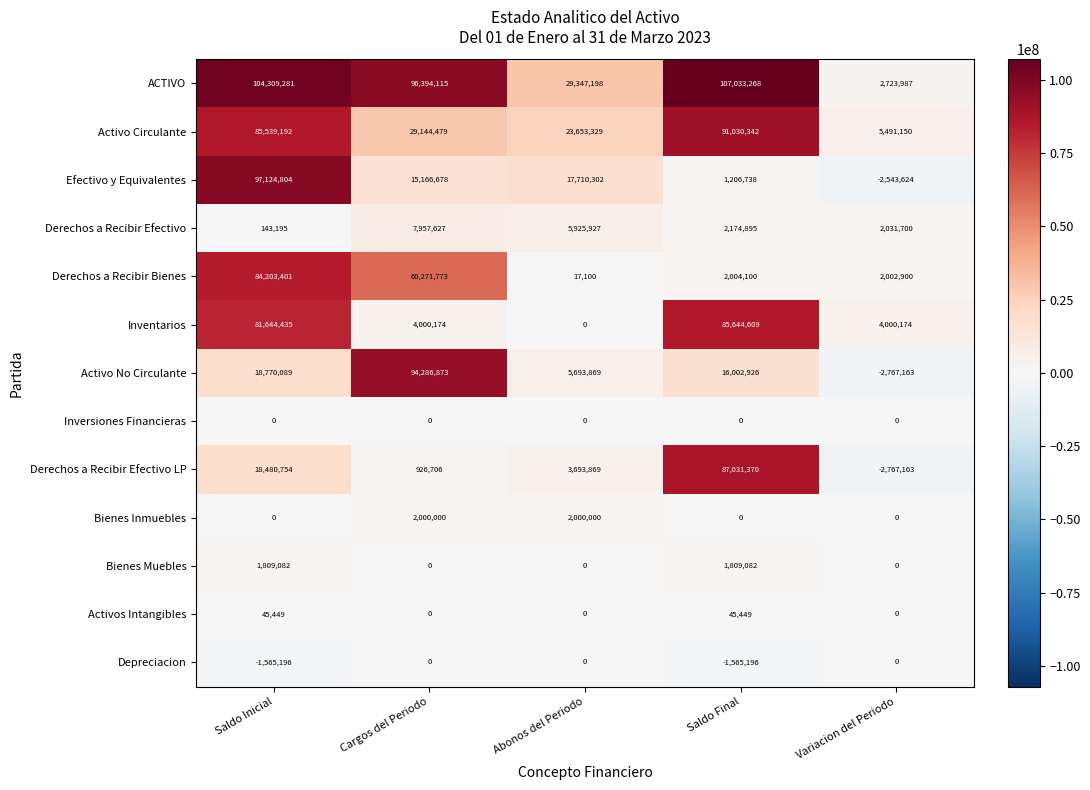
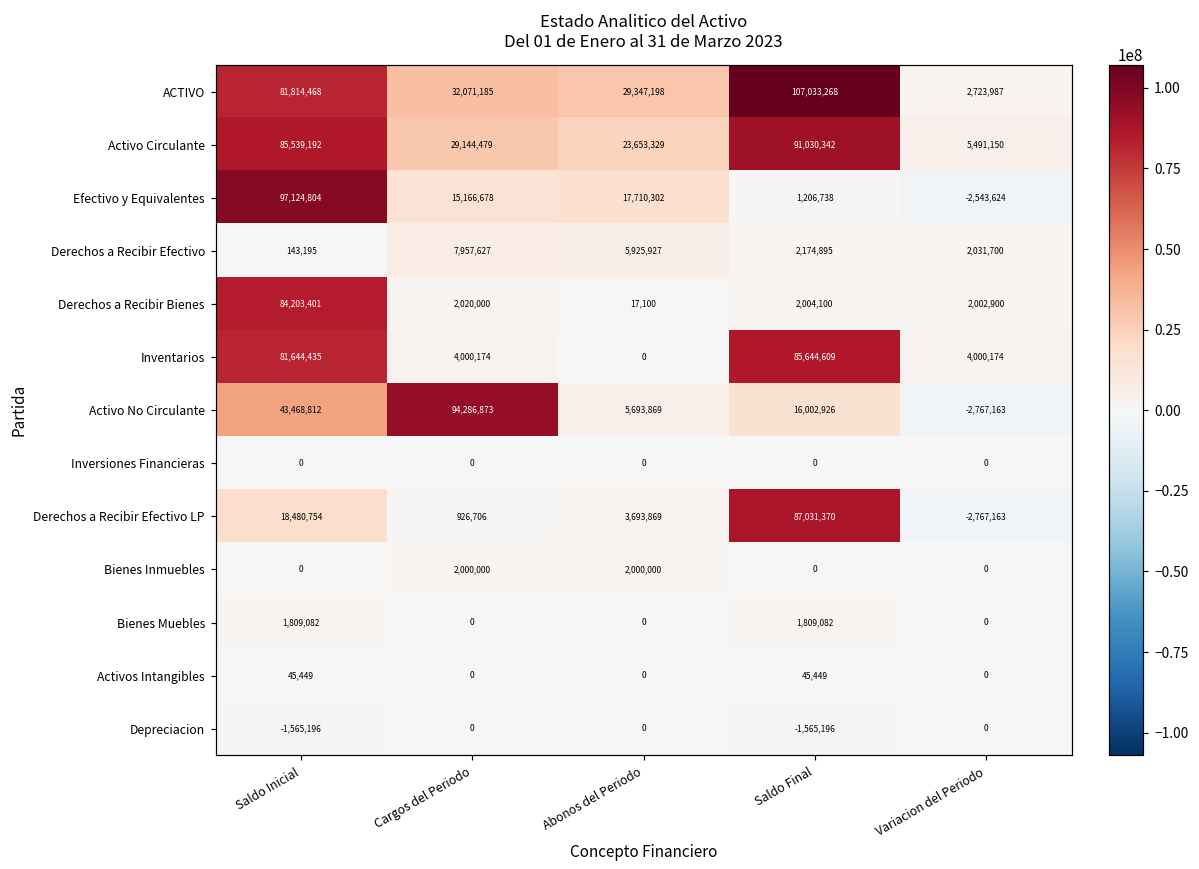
  {
    "ACTIVO": {
-     "Saldo Inicial": "104,309,281",
-     "Cargos del Periodo": "96,394,115",
+     "Saldo Inicial": "81,814,468",
+     "Cargos del Periodo": "32,071,185",
      "Abonos del Periodo": "29,347,198",
      "Saldo Final": "107,033,268",
      "Variacion del Periodo": "2,723,987"
    },
    "Activo Circulante": {
      "Saldo Inicial": "85,539,192",
      "Cargos del Periodo": "29,144,479",
      "Abonos del Periodo": "23,653,329",
      "Saldo Final": "91,030,342",
      "Variacion del Periodo": "5,491,150"
    },
    "Efectivo y Equivalentes": {
      "Saldo Inicial": "97,124,804",
      "Cargos del Periodo": "15,166,678",
      "Abonos del Periodo": "17,710,302",
      "Saldo Final": "1,206,738",
      "Variacion del Periodo": "-2,543,624"
    },
    "Derechos a Recibir Efectivo": {
      "Saldo Inicial": "143,195",
      "Cargos del Periodo": "7,957,627",
      "Abonos del Periodo": "5,925,927",
      "Saldo Final": "2,174,895",
      "Variacion del Periodo": "2,031,700"
    },
    "Derechos a Recibir Bienes": {
      "Saldo Inicial": "84,203,401",
-     "Cargos del Periodo": "60,271,773",
+     "Cargos del Periodo": "2,020,000",
      "Abonos del Periodo": "17,100",
      "Saldo Final": "2,004,100",
      "Variacion del Periodo": "2,002,900"
    },
    "Inventarios": {
      "Saldo Inicial": "81,644,435",
      "Cargos del Periodo": "4,000,174",
      "Abonos del Periodo": "0",
      "Saldo Final": "85,644,609",
      "Variacion del Periodo": "4,000,174"
    },
    "Activo No Circulante": {
-     "Saldo Inicial": "18,770,089",
+     "Saldo Inicial": "43,468,812",
      "Cargos del Periodo": "94,286,873",
      "Abonos del Periodo": "5,693,869",
      "Saldo Final": "16,002,926",
      "Variacion del Periodo": "-2,767,163"
    },
    "Inversiones Financieras": {
      "Saldo Inicial": "0",
      "Cargos del Periodo": "0",
      "Abonos del Periodo": "0",
      "Saldo Final": "0",
      "Variacion del Periodo": "0"
    },
    "Derechos a Recibir Efectivo LP": {
      "Saldo Inicial": "18,480,754",
      "Cargos del Periodo": "926,706",
      "Abonos del Periodo": "3,693,869",
      "Saldo Final": "87,031,370",
      "Variacion del Periodo": "-2,767,163"
    },
    "Bienes Inmuebles": {
      "Saldo Inicial": "0",
      "Cargos del Periodo": "2,000,000",
      "Abonos del Periodo": "2,000,000",
      "Saldo Final": "0",
      "Variacion del Periodo": "0"
    },
    "Bienes Muebles": {
      "Saldo Inicial": "1,809,082",
      "Cargos del Periodo": "0",
      "Abonos del Periodo": "0",
      "Saldo Final": "1,809,082",
      "Variacion del Periodo": "0"
    },
    "Activos Intangibles": {
      "Saldo Inicial": "45,449",
      "Cargos del Periodo": "0",
      "Abonos del Periodo": "0",
      "Saldo Final": "45,449",
      "Variacion del Periodo": "0"
    },
    "Depreciacion": {
      "Saldo Inicial": "-1,565,196",
      "Cargos del Periodo": "0",
      "Abonos del Periodo": "0",
      "Saldo Final": "-1,565,196",
      "Variacion del Periodo": "0"
    }
  }
